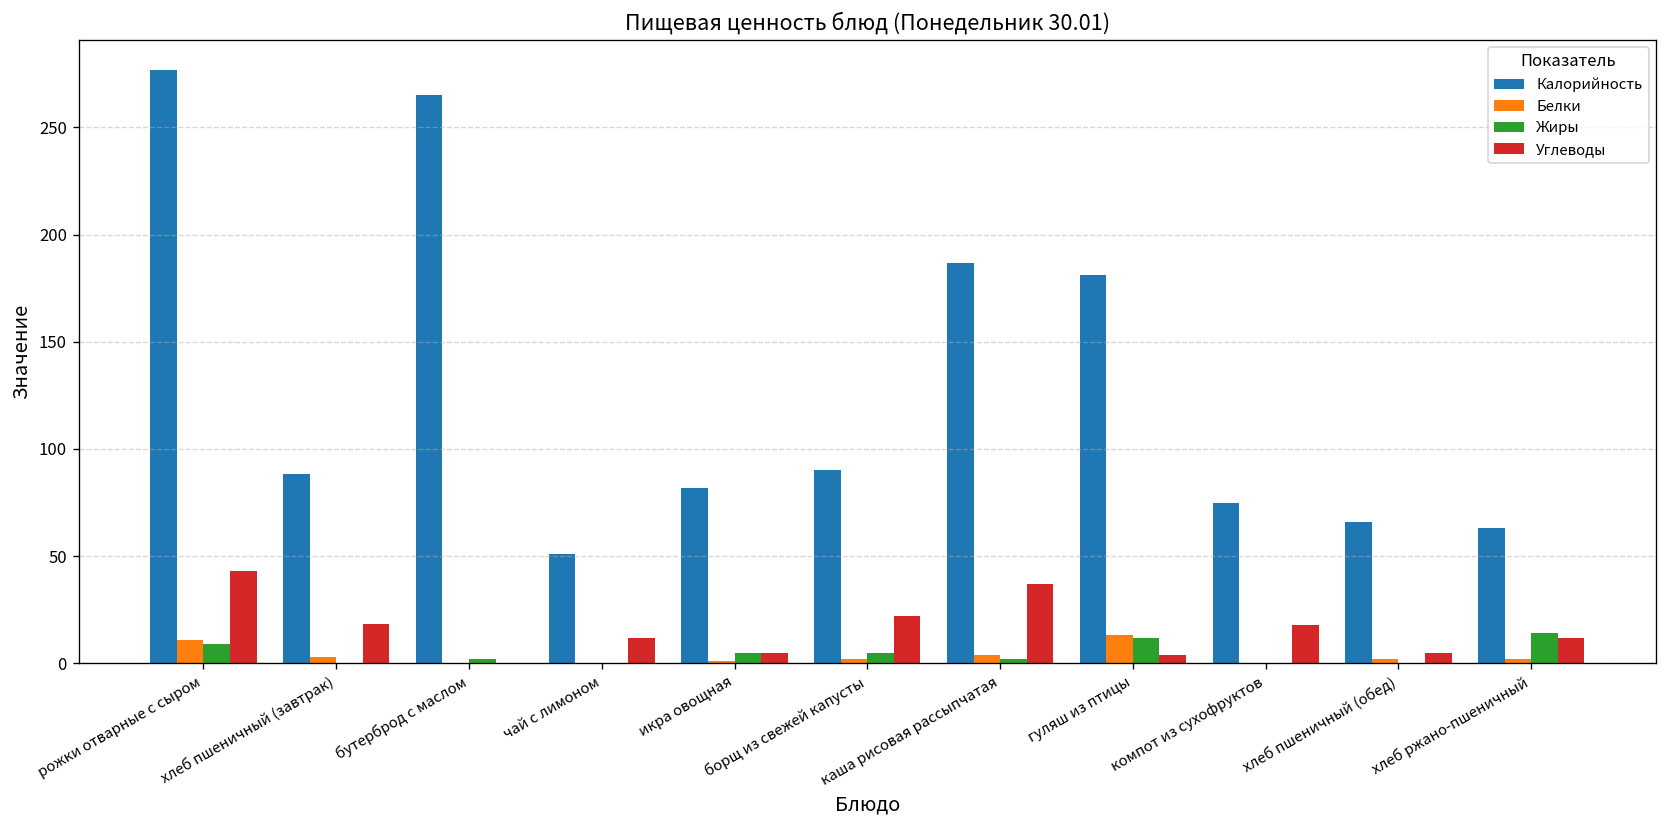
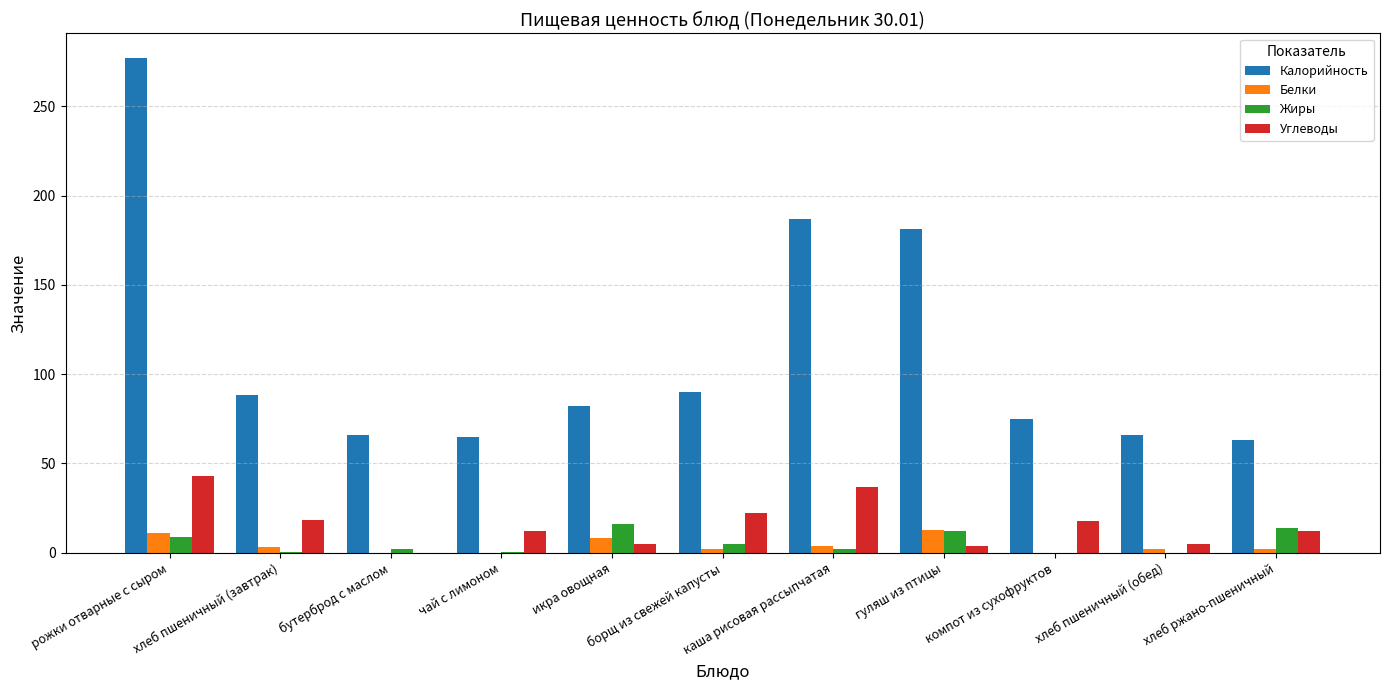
  {
    "Калорийность": {
      "рожки отварные с сыром": 277,
      "хлеб пшеничный (завтрак)": 88,
-     "бутерброд с маслом": 265,
-     "чай с лимоном": 51,
+     "бутерброд с маслом": 66,
+     "чай с лимоном": 65,
      "икра овощная": 82,
      "борщ из свежей капусты": 90,
      "каша рисовая рассыпчатая": 187,
      "гуляш из птицы": 181,
      "компот из сухофруктов": 75,
      "хлеб пшеничный (обед)": 66,
      "хлеб ржано-пшеничный": 63
    },
    "Белки": {
      "рожки отварные с сыром": 11,
      "хлеб пшеничный (завтрак)": 3,
      "бутерброд с маслом": 0,
      "чай с лимоном": 0,
-     "икра овощная": 1,
+     "икра овощная": 8,
      "борщ из свежей капусты": 2,
      "каша рисовая рассыпчатая": 4,
      "гуляш из птицы": 13,
      "компот из сухофруктов": 0,
      "хлеб пшеничный (обед)": 2,
      "хлеб ржано-пшеничный": 2
    },
    "Жиры": {
      "рожки отварные с сыром": 9,
      "бутерброд с маслом": 2,
-     "икра овощная": 5,
+     "икра овощная": 16,
      "борщ из свежей капусты": 5,
      "каша рисовая рассыпчатая": 2,
      "гуляш из птицы": 12,
      "компот из сухофруктов": 0,
      "хлеб пшеничный (обед)": 0,
      "хлеб ржано-пшеничный": 14
    },
    "Углеводы": {
      "рожки отварные с сыром": 43,
      "хлеб пшеничный (завтрак)": 19,
      "бутерброд с маслом": 0,
      "чай с лимоном": 12,
      "икра овощная": 5,
      "борщ из свежей капусты": 22,
      "каша рисовая рассыпчатая": 37,
      "гуляш из птицы": 4,
      "компот из сухофруктов": 18,
      "хлеб пшеничный (обед)": 5,
      "хлеб ржано-пшеничный": 12
    }
  }
